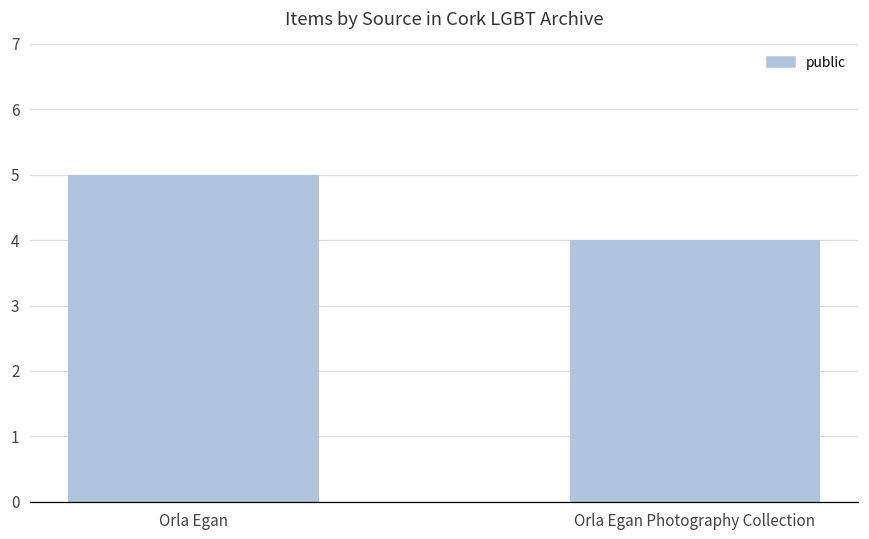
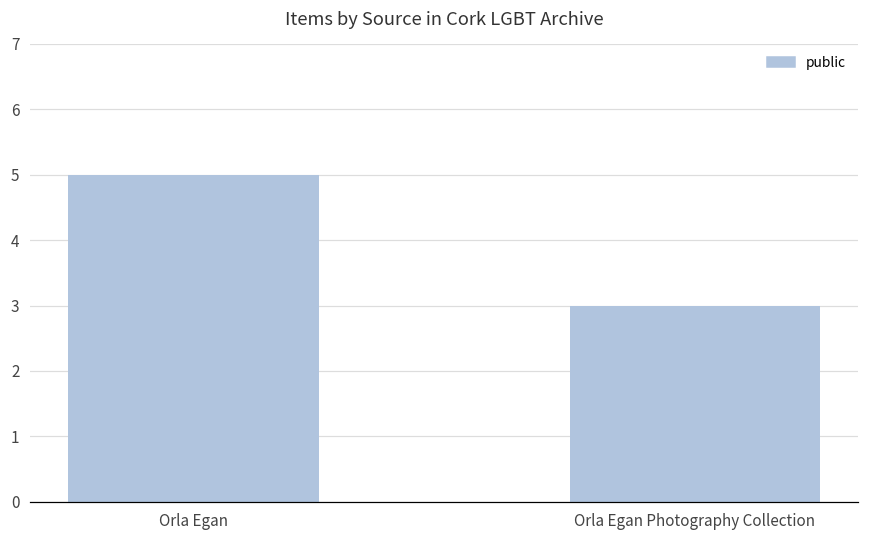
  {
    "Orla Egan": 5,
-   "Orla Egan Photography Collection": 4
+   "Orla Egan Photography Collection": 3
  }
